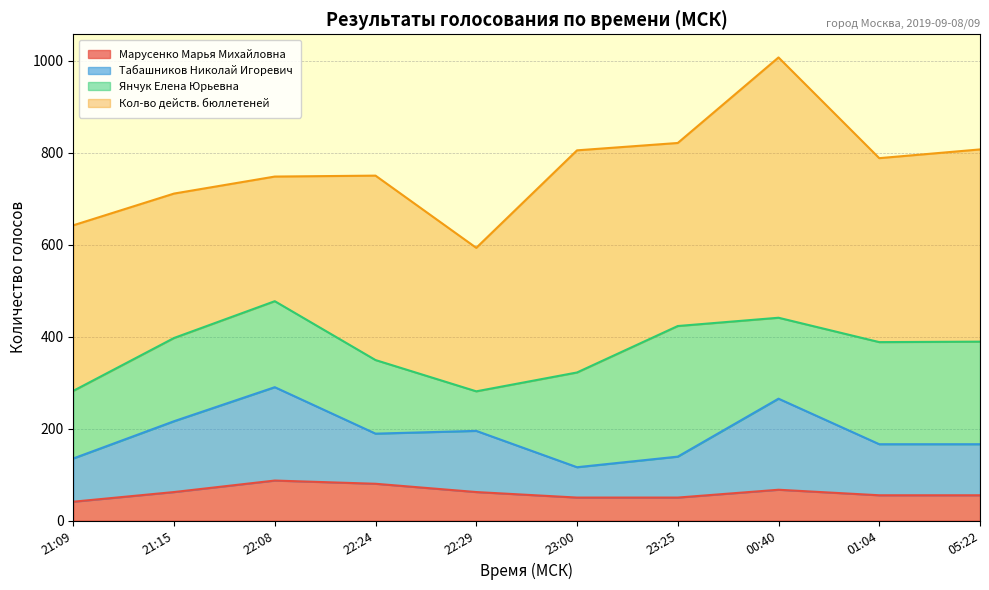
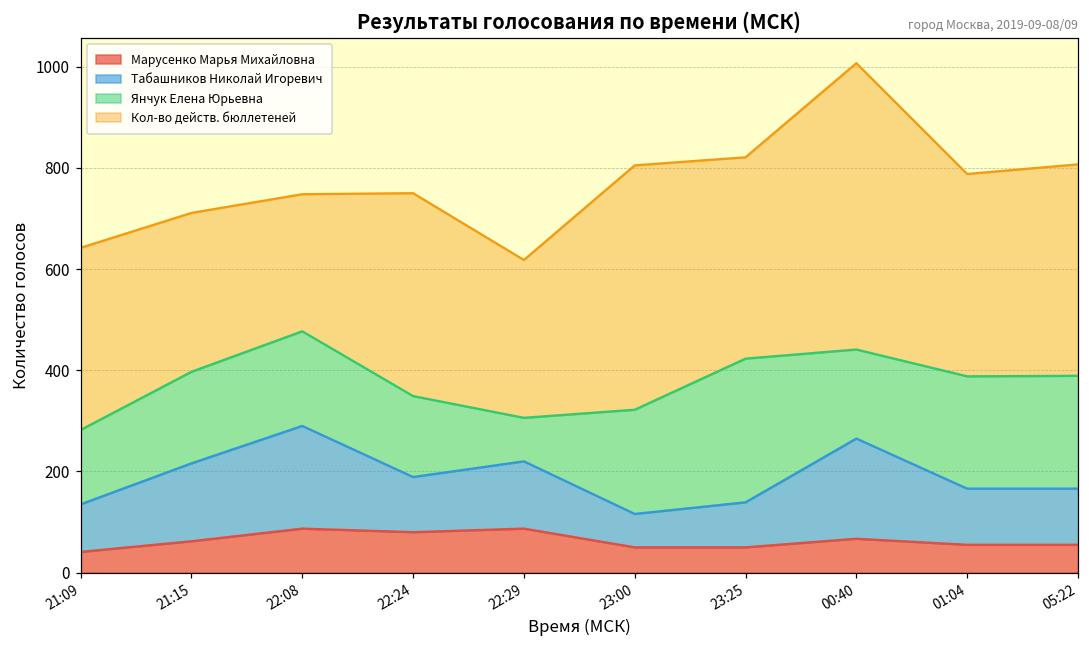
  {
    "Марусенко Марья Михайловна": {
      "21:09": 40,
      "21:15": 60,
      "22:08": 90,
      "22:24": 80,
-     "22:29": 60,
+     "22:29": 90,
      "23:00": 50,
      "23:25": 50,
      "00:40": 70,
      "01:04": 60,
      "05:22": 60
    },
    "Табашников Николай Игоревич": {
      "21:09": 90,
      "21:15": 150,
      "22:08": 200,
      "22:24": 110,
      "22:29": 130,
      "23:00": 70,
      "23:25": 90,
      "00:40": 200,
      "01:04": 110,
      "05:22": 110
    },
    "Янчук Елена Юрьевна": {
      "21:09": 150,
      "21:15": 180,
      "22:08": 190,
      "22:24": 160,
      "22:29": 90,
      "23:00": 210,
      "23:25": 280,
      "00:40": 180,
      "01:04": 220,
      "05:22": 220
    },
    "Кол-во действ. бюллетеней": {
      "21:09": 360,
      "21:15": 310,
      "22:08": 270,
      "22:24": 400,
      "22:29": 310,
      "23:00": 480,
      "23:25": 400,
      "00:40": 570,
      "01:04": 400,
      "05:22": 420
    }
  }
